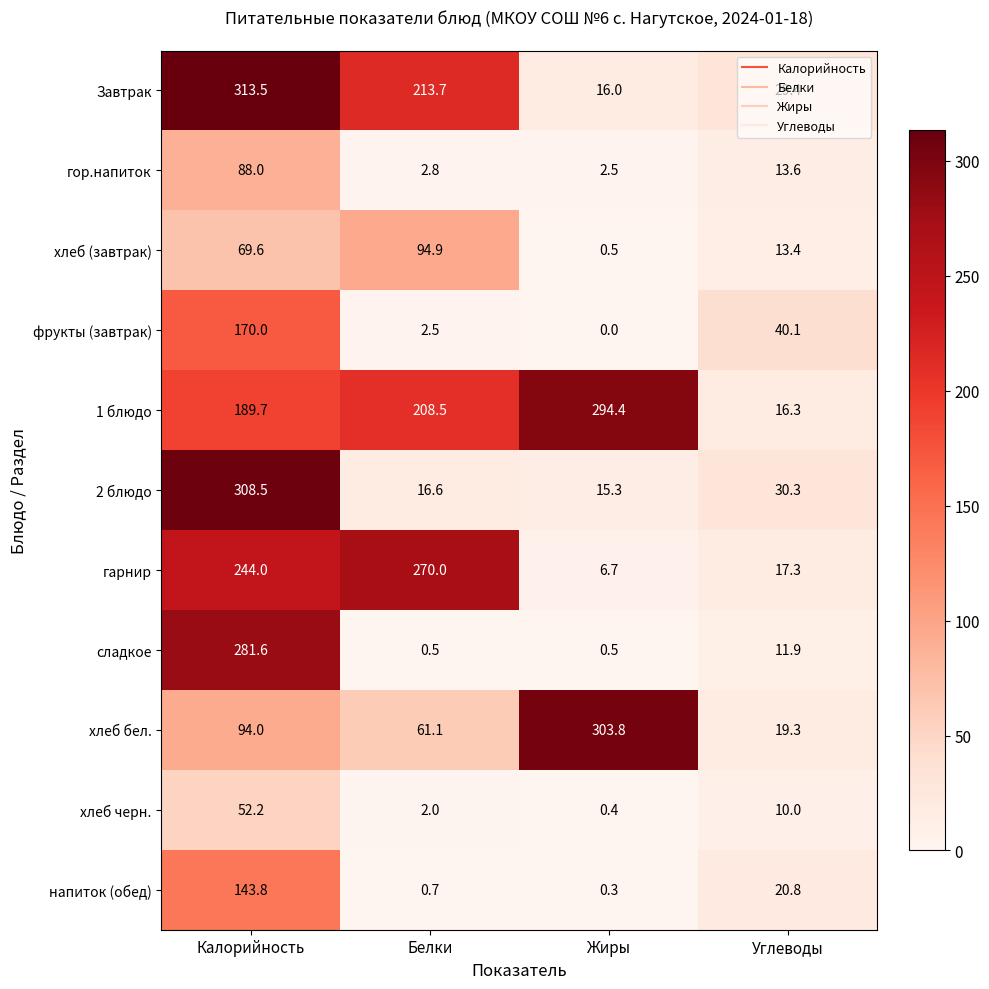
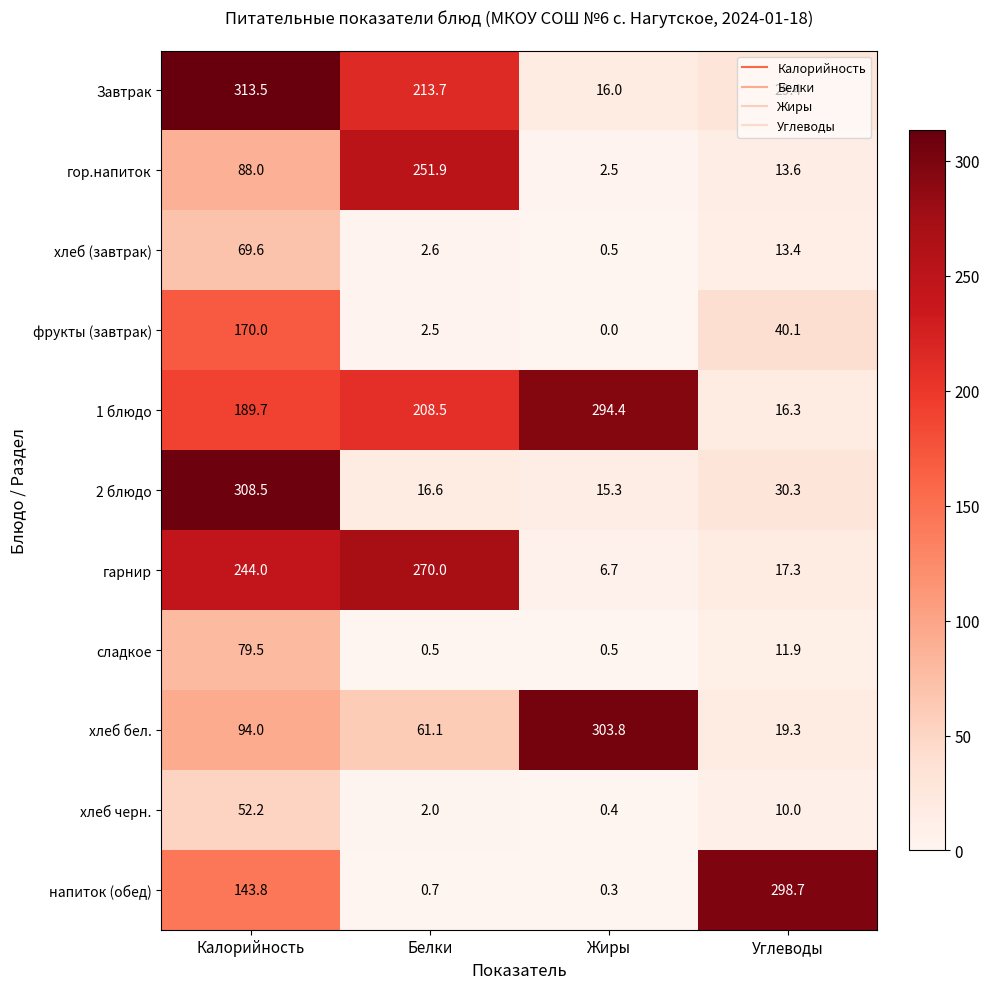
  {
    "Завтрак": {
      "Калорийность": 313.5,
      "Белки": 213.7,
      "Жиры": 16.0
    },
    "гор.напиток": {
      "Калорийность": 88.0,
-     "Белки": 2.8,
+     "Белки": 251.9,
      "Жиры": 2.5,
      "Углеводы": 13.6
    },
    "хлеб (завтрак)": {
      "Калорийность": 69.6,
-     "Белки": 94.9,
+     "Белки": 2.6,
      "Жиры": 0.5,
      "Углеводы": 13.4
    },
    "фрукты (завтрак)": {
      "Калорийность": 170.0,
      "Белки": 2.5,
      "Жиры": 0.0,
      "Углеводы": 40.1
    },
    "1 блюдо": {
      "Калорийность": 189.7,
      "Белки": 208.5,
      "Жиры": 294.4,
      "Углеводы": 16.3
    },
    "2 блюдо": {
      "Калорийность": 308.5,
      "Белки": 16.6,
      "Жиры": 15.3,
      "Углеводы": 30.3
    },
    "гарнир": {
      "Калорийность": 244.0,
      "Белки": 270.0,
      "Жиры": 6.7,
      "Углеводы": 17.3
    },
    "сладкое": {
-     "Калорийность": 281.6,
+     "Калорийность": 79.5,
      "Белки": 0.5,
      "Жиры": 0.5,
      "Углеводы": 11.9
    },
    "хлеб бел.": {
      "Калорийность": 94.0,
      "Белки": 61.1,
      "Жиры": 303.8,
      "Углеводы": 19.3
    },
    "хлеб черн.": {
      "Калорийность": 52.2,
      "Белки": 2.0,
      "Жиры": 0.4,
      "Углеводы": 10.0
    },
    "напиток (обед)": {
      "Калорийность": 143.8,
      "Белки": 0.7,
      "Жиры": 0.3,
-     "Углеводы": 20.8
+     "Углеводы": 298.7
    }
  }
